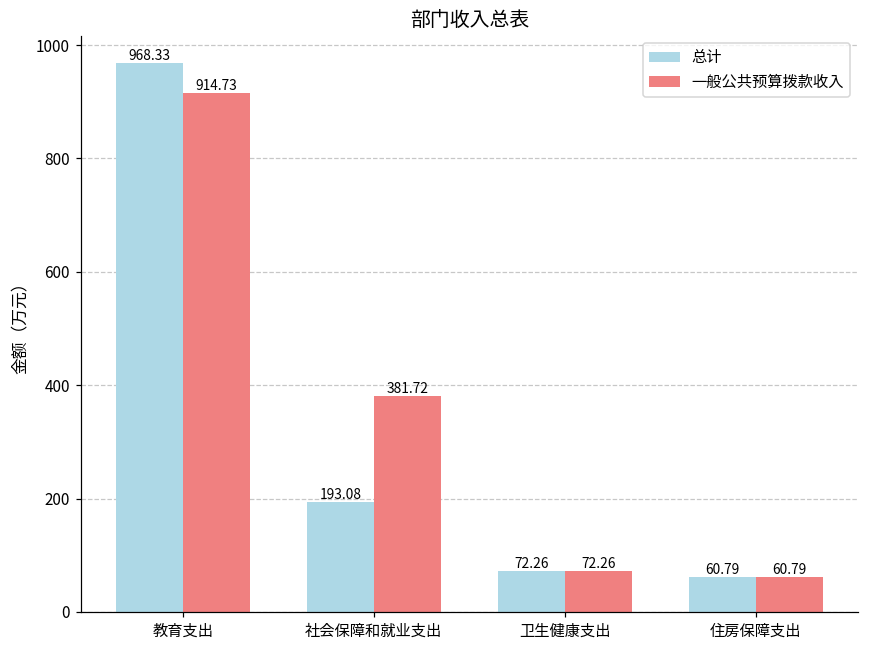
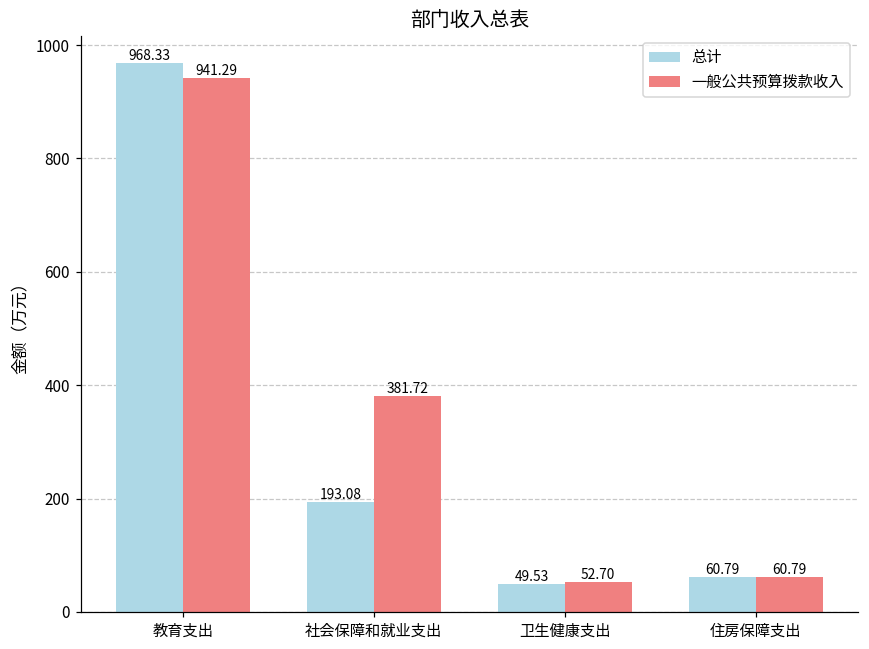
  {
    "总计": {
      "教育支出": 968.33,
      "社会保障和就业支出": 193.08,
-     "卫生健康支出": 72.26,
+     "卫生健康支出": 49.53,
      "住房保障支出": 60.79
    },
    "一般公共预算拨款收入": {
-     "教育支出": 914.73,
+     "教育支出": 941.29,
      "社会保障和就业支出": 381.72,
-     "卫生健康支出": 72.26,
+     "卫生健康支出": 52.70,
      "住房保障支出": 60.79
    }
  }
